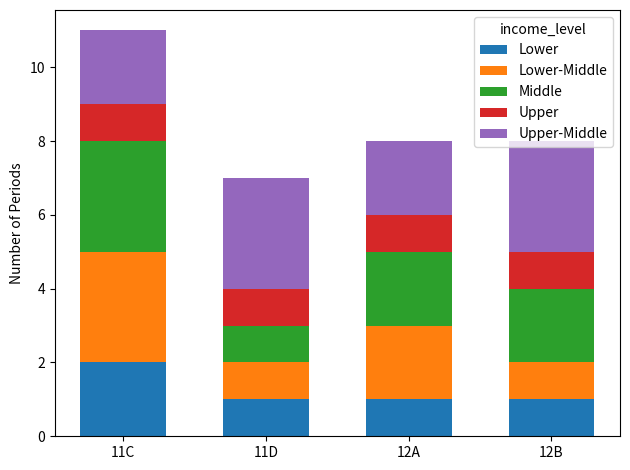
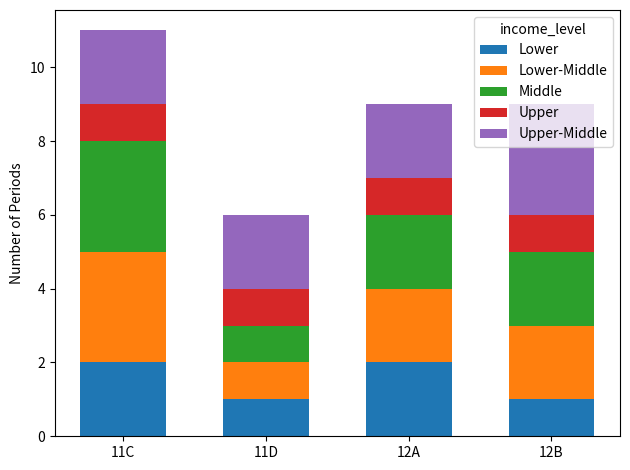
  {
    "Lower": {
      "11C": 2,
      "11D": 1,
-     "12A": 1,
+     "12A": 2,
      "12B": 1
    },
    "Lower-Middle": {
      "11C": 3,
      "11D": 1,
      "12A": 2,
-     "12B": 1
+     "12B": 2
    },
    "Middle": {
      "11C": 3,
      "11D": 1,
      "12A": 2,
      "12B": 2
    },
    "Upper": {
      "11C": 1,
      "11D": 1,
      "12A": 1,
      "12B": 1
    },
    "Upper-Middle": {
      "11C": 2,
-     "11D": 3,
+     "11D": 2,
      "12A": 2
    }
  }
